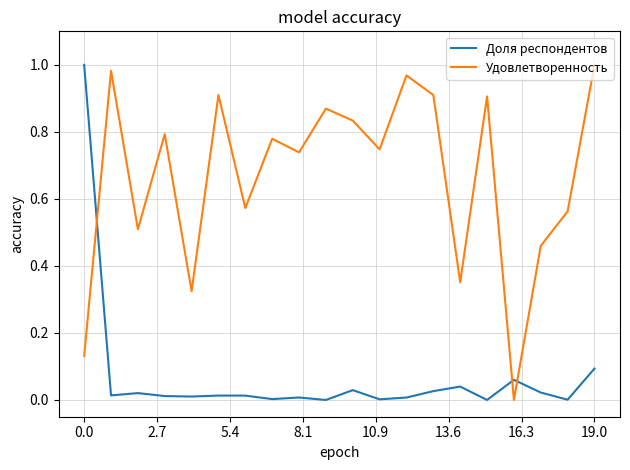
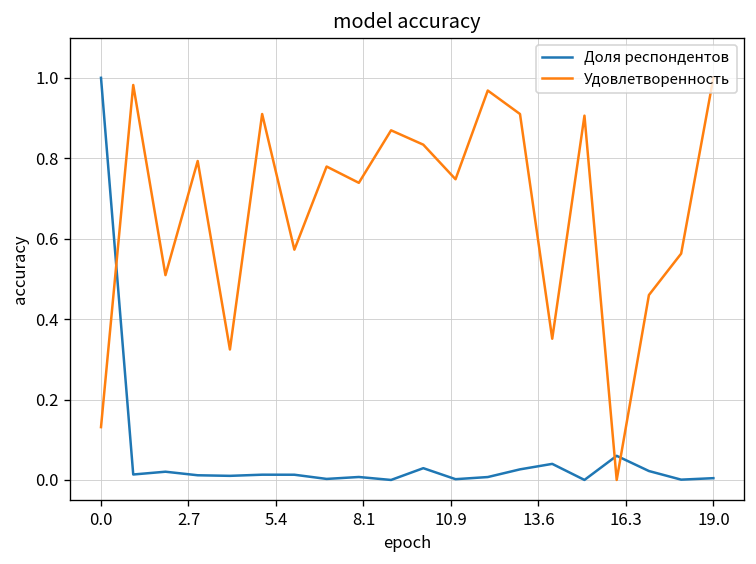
  {
    "Доля респондентов": {
      "0.0": 1.00,
-     "19.0": 0.09
+     "19.0": 0.00
    },
    "Удовлетворенность": {
      "0.0": 0.13
    }
  }
